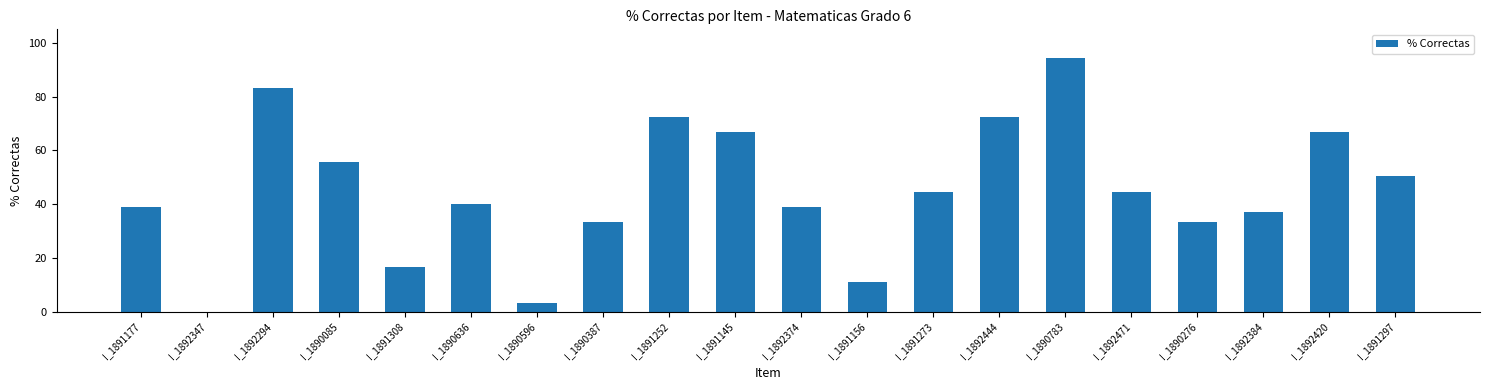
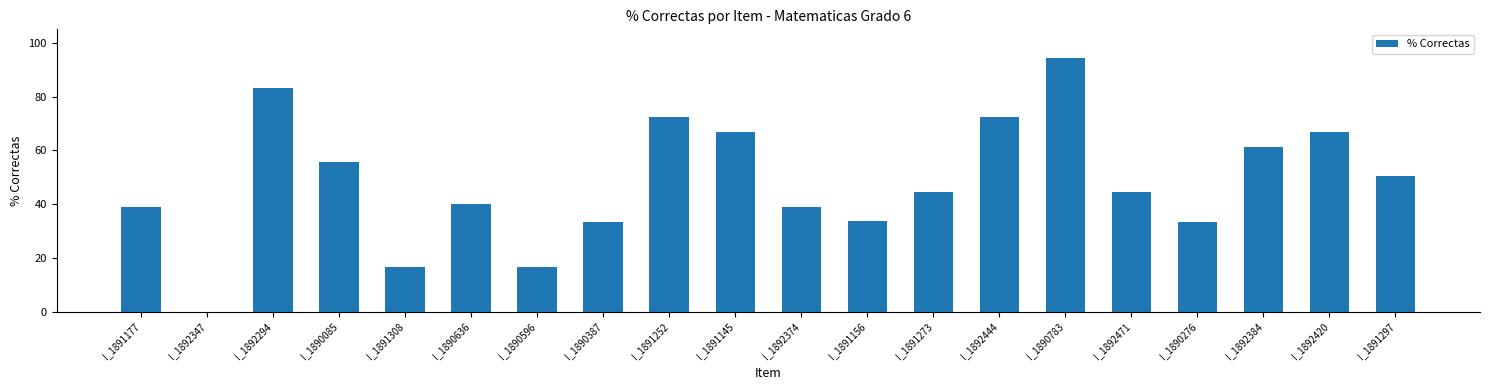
  {
    "I_1891177": 39,
    "I_1892347": 0,
    "I_1892294": 83,
    "I_1890085": 56,
    "I_1891308": 17,
    "I_1890636": 40,
-   "I_1890596": 3,
+   "I_1890596": 17,
    "I_1890387": 33,
    "I_1891252": 72,
    "I_1891145": 67,
    "I_1892374": 39,
-   "I_1891156": 11,
+   "I_1891156": 34,
    "I_1891273": 44,
    "I_1892444": 72,
    "I_1890783": 94,
    "I_1892471": 44,
    "I_1890276": 33,
-   "I_1892384": 37,
+   "I_1892384": 61,
    "I_1892420": 67,
    "I_1891297": 50
  }
